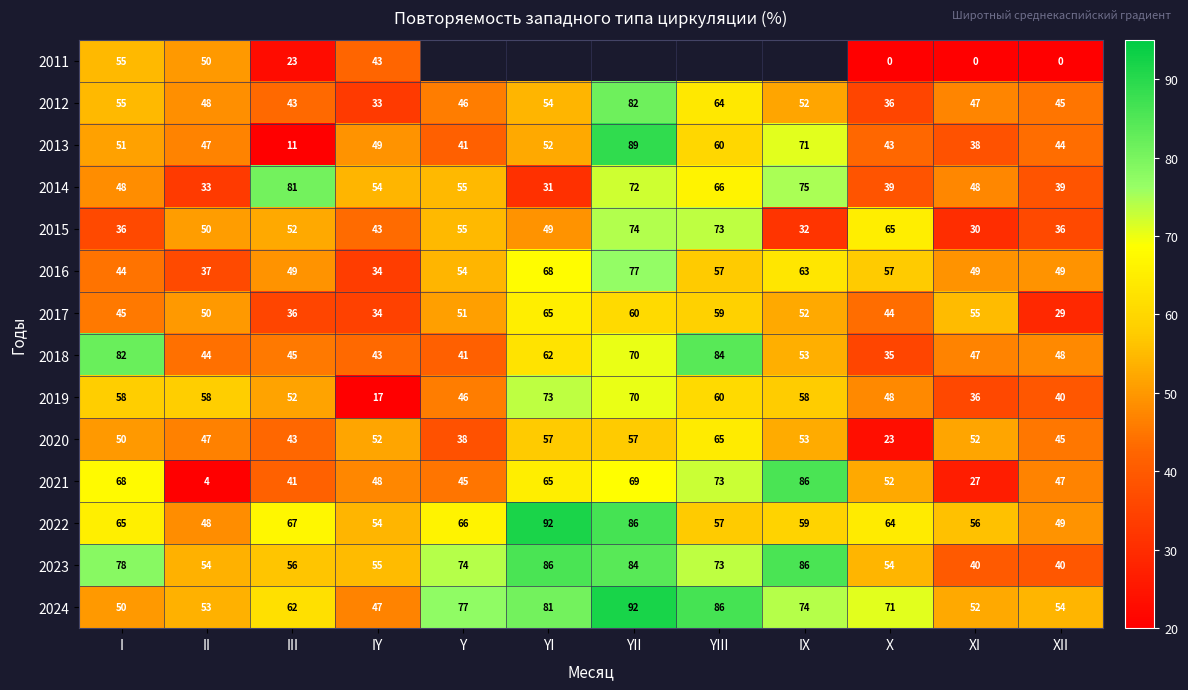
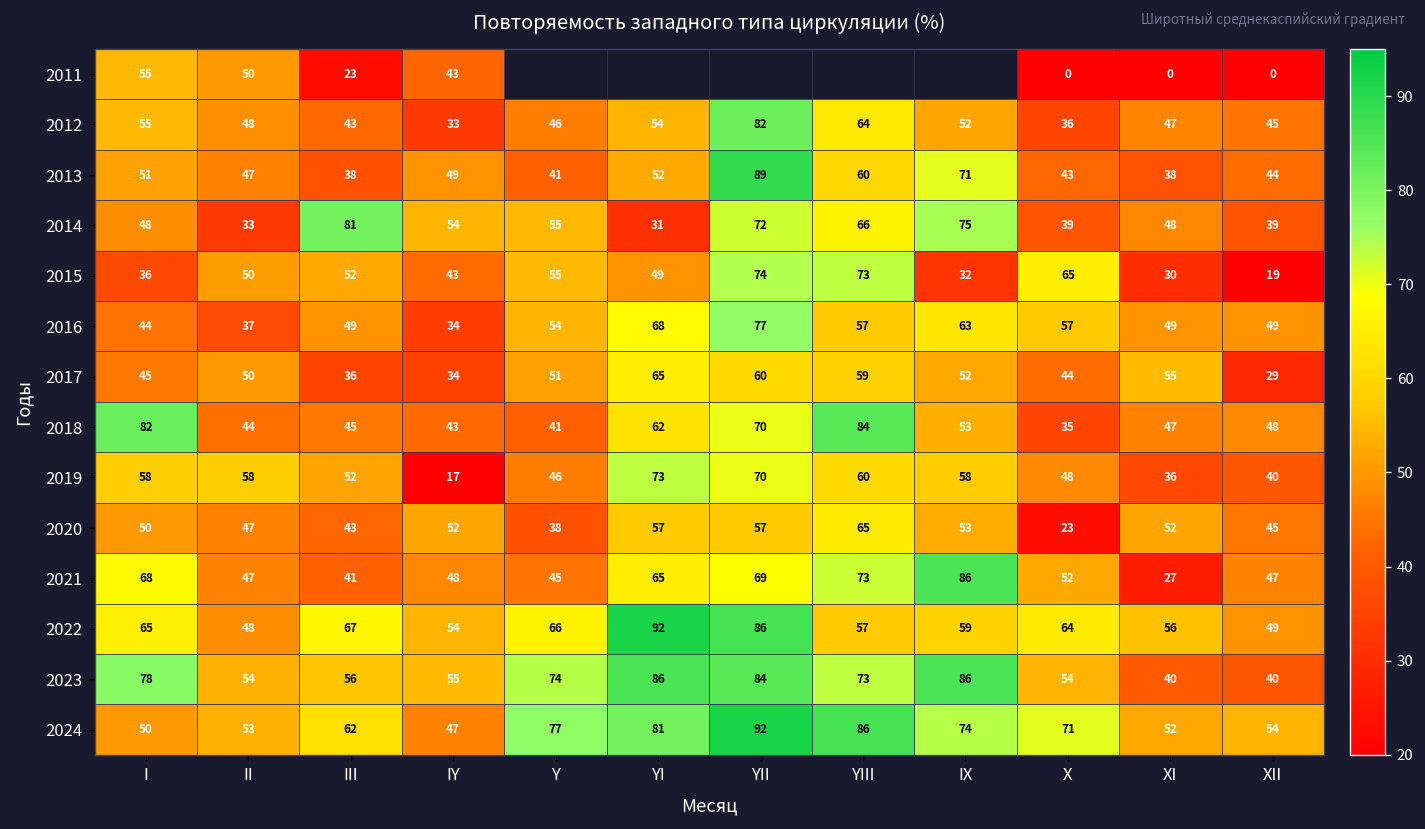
  {
    "2011": {
      "I": 55,
      "II": 50,
      "III": 23,
      "IY": 43,
      "X": 0,
      "XI": 0,
      "XII": 0
    },
    "2012": {
      "I": 55,
      "II": 48,
      "III": 43,
      "IY": 33,
      "Y": 46,
      "YI": 54,
      "YII": 82,
      "YIII": 64,
      "IX": 52,
      "X": 36,
      "XI": 47,
      "XII": 45
    },
    "2013": {
      "I": 51,
      "II": 47,
-     "III": 11,
+     "III": 38,
      "IY": 49,
      "Y": 41,
      "YI": 52,
      "YII": 89,
      "YIII": 60,
      "IX": 71,
      "X": 43,
      "XI": 38,
      "XII": 44
    },
    "2014": {
      "I": 48,
      "II": 33,
      "III": 81,
      "IY": 54,
      "Y": 55,
      "YI": 31,
      "YII": 72,
      "YIII": 66,
      "IX": 75,
      "X": 39,
      "XI": 48,
      "XII": 39
    },
    "2015": {
      "I": 36,
      "II": 50,
      "III": 52,
      "IY": 43,
      "Y": 55,
      "YI": 49,
      "YII": 74,
      "YIII": 73,
      "IX": 32,
      "X": 65,
      "XI": 30,
-     "XII": 36
+     "XII": 19
    },
    "2016": {
      "I": 44,
      "II": 37,
      "III": 49,
      "IY": 34,
      "Y": 54,
      "YI": 68,
      "YII": 77,
      "YIII": 57,
      "IX": 63,
      "X": 57,
      "XI": 49,
      "XII": 49
    },
    "2017": {
      "I": 45,
      "II": 50,
      "III": 36,
      "IY": 34,
      "Y": 51,
      "YI": 65,
      "YII": 60,
      "YIII": 59,
      "IX": 52,
      "X": 44,
      "XI": 55,
      "XII": 29
    },
    "2018": {
      "I": 82,
      "II": 44,
      "III": 45,
      "IY": 43,
      "Y": 41,
      "YI": 62,
      "YII": 70,
      "YIII": 84,
      "IX": 53,
      "X": 35,
      "XI": 47,
      "XII": 48
    },
    "2019": {
      "I": 58,
      "II": 58,
      "III": 52,
      "IY": 17,
      "Y": 46,
      "YI": 73,
      "YII": 70,
      "YIII": 60,
      "IX": 58,
      "X": 48,
      "XI": 36,
      "XII": 40
    },
    "2020": {
      "I": 50,
      "II": 47,
      "III": 43,
      "IY": 52,
      "Y": 38,
      "YI": 57,
      "YII": 57,
      "YIII": 65,
      "IX": 53,
      "X": 23,
      "XI": 52,
      "XII": 45
    },
    "2021": {
      "I": 68,
-     "II": 4,
+     "II": 47,
      "III": 41,
      "IY": 48,
      "Y": 45,
      "YI": 65,
      "YII": 69,
      "YIII": 73,
      "IX": 86,
      "X": 52,
      "XI": 27,
      "XII": 47
    },
    "2022": {
      "I": 65,
      "II": 48,
      "III": 67,
      "IY": 54,
      "Y": 66,
      "YI": 92,
      "YII": 86,
      "YIII": 57,
      "IX": 59,
      "X": 64,
      "XI": 56,
      "XII": 49
    },
    "2023": {
      "I": 78,
      "II": 54,
      "III": 56,
      "IY": 55,
      "Y": 74,
      "YI": 86,
      "YII": 84,
      "YIII": 73,
      "IX": 86,
      "X": 54,
      "XI": 40,
      "XII": 40
    },
    "2024": {
      "I": 50,
      "II": 53,
      "III": 62,
      "IY": 47,
      "Y": 77,
      "YI": 81,
      "YII": 92,
      "YIII": 86,
      "IX": 74,
      "X": 71,
      "XI": 52,
      "XII": 54
    }
  }
